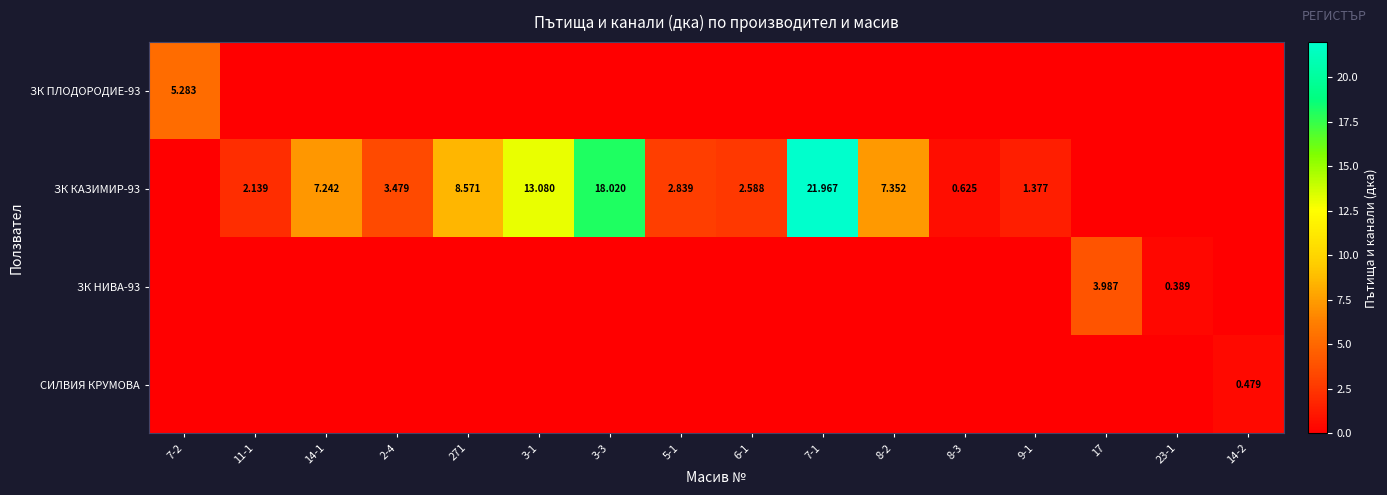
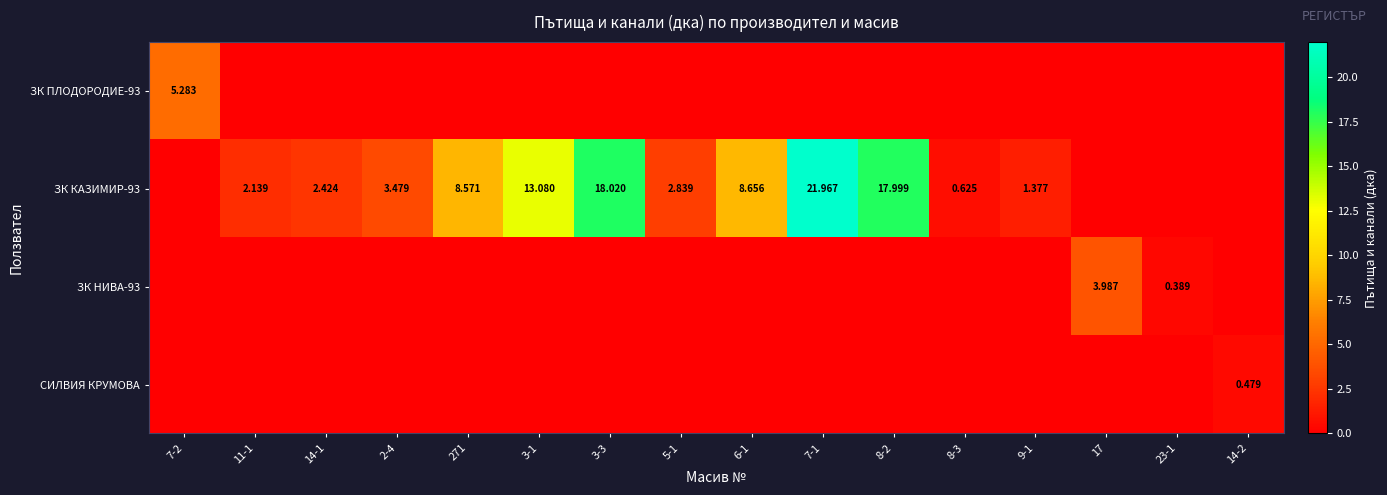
  {
    "ЗК ПЛОДОРОДИЕ-93": {
      "7-2": 5.283
    },
    "ЗК КАЗИМИР-93": {
      "11-1": 2.139,
-     "14-1": 7.242,
+     "14-1": 2.424,
      "2-4": 3.479,
      "271": 8.571,
      "3-1": 13.080,
      "3-3": 18.020,
      "5-1": 2.839,
-     "6-1": 2.588,
+     "6-1": 8.656,
      "7-1": 21.967,
-     "8-2": 7.352,
+     "8-2": 17.999,
      "8-3": 0.625,
      "9-1": 1.377
    },
    "ЗК НИВА-93": {
      "17": 3.987,
      "23-1": 0.389
    },
    "СИЛВИЯ КРУМОВА": {
      "14-2": 0.479
    }
  }
